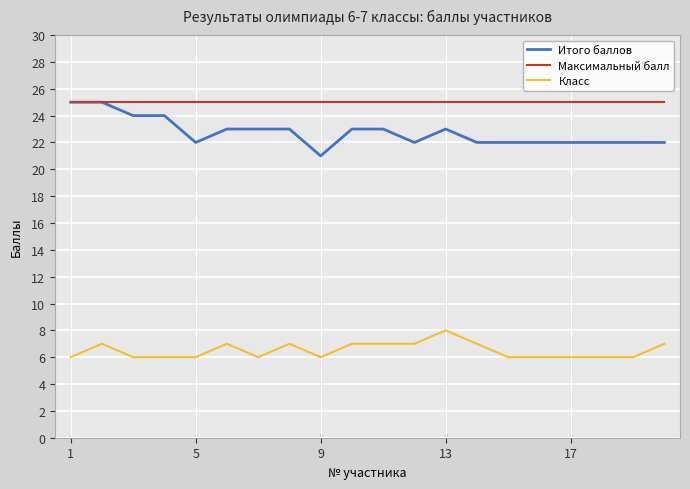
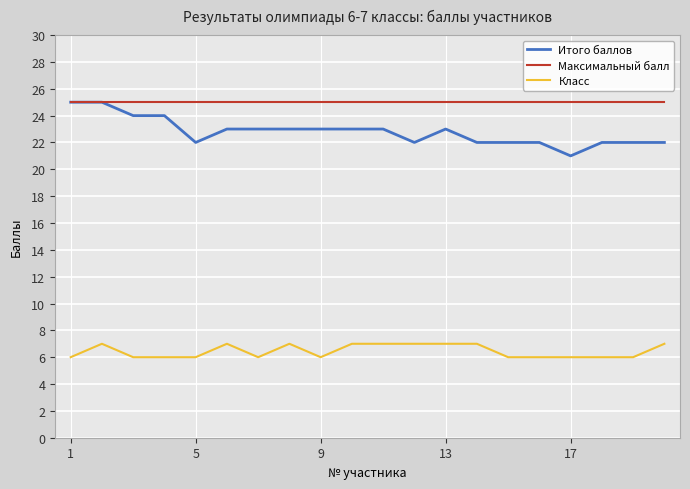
  {
    "Итого баллов": {
      "5": 22,
-     "9": 21,
+     "9": 23,
      "13": 23,
-     "17": 22
+     "17": 21
    },
    "Максимальный балл": {
      "5": 25,
      "9": 25,
      "13": 25,
      "17": 25
    },
    "Класс": {
      "1": 6,
      "5": 6,
      "9": 6,
-     "13": 8,
+     "13": 7,
      "17": 6
    }
  }
